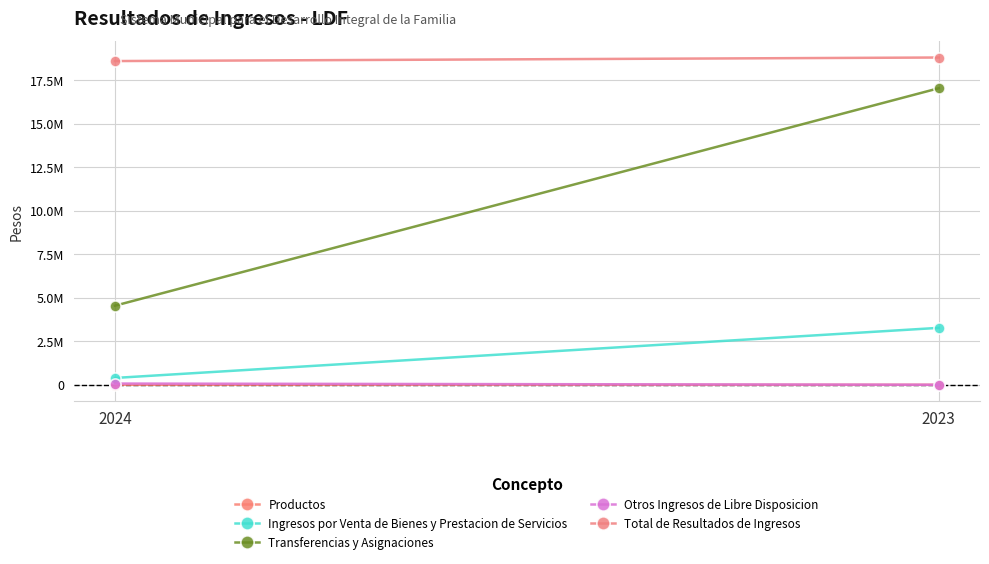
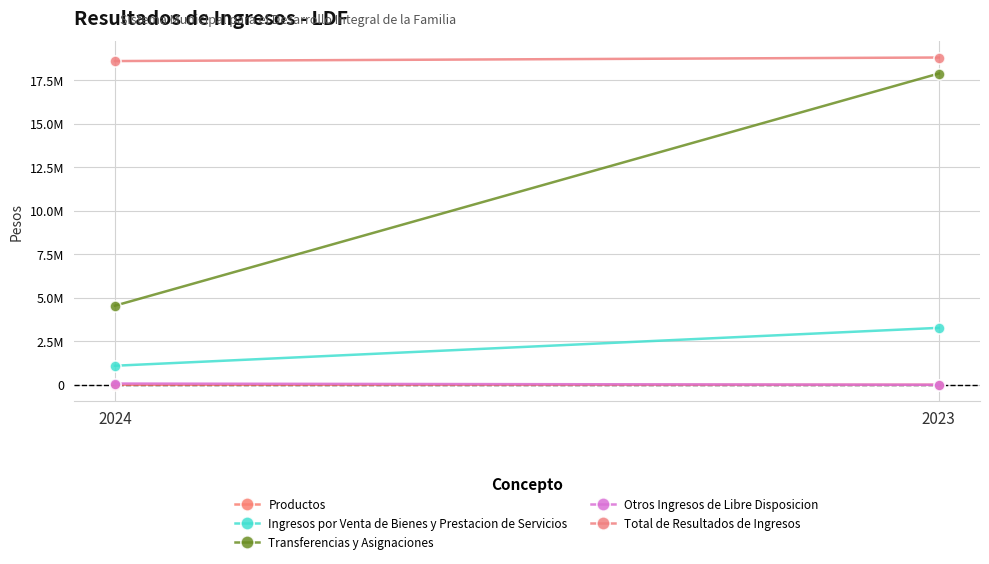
  {
    "Ingresos por Venta de Bienes y Prestacion de Servicios": {
-     "2024": 400000,
+     "2024": 1100000,
      "2023": 3300000
    },
    "Transferencias y Asignaciones": {
      "2024": 4500000,
-     "2023": 17000000
+     "2023": 17900000
    }
  }
